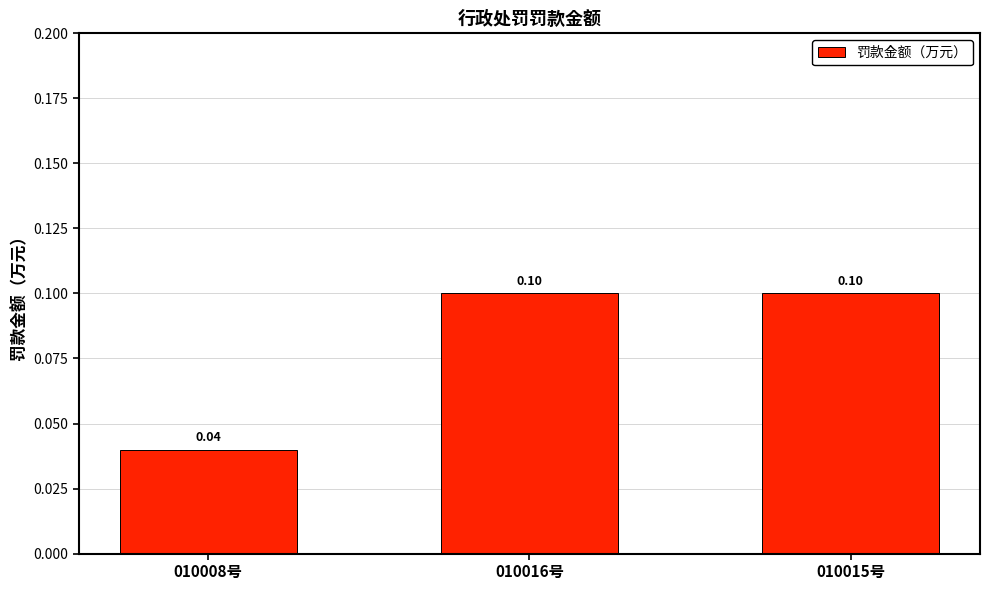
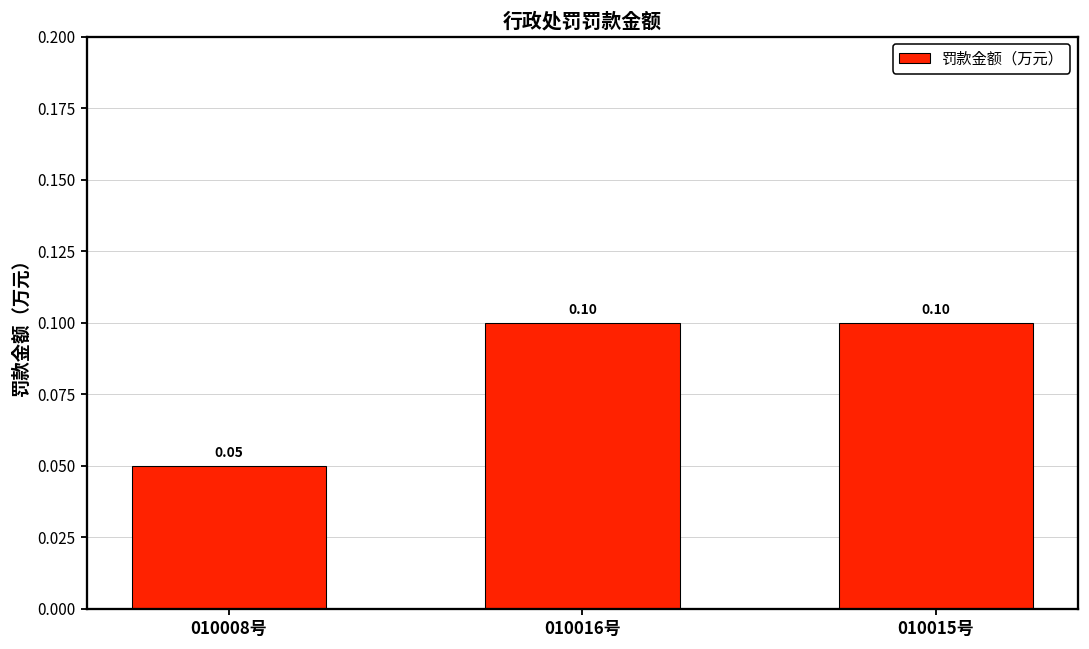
  {
-   "010008号": 0.04,
+   "010008号": 0.05,
    "010016号": 0.10,
    "010015号": 0.10
  }
